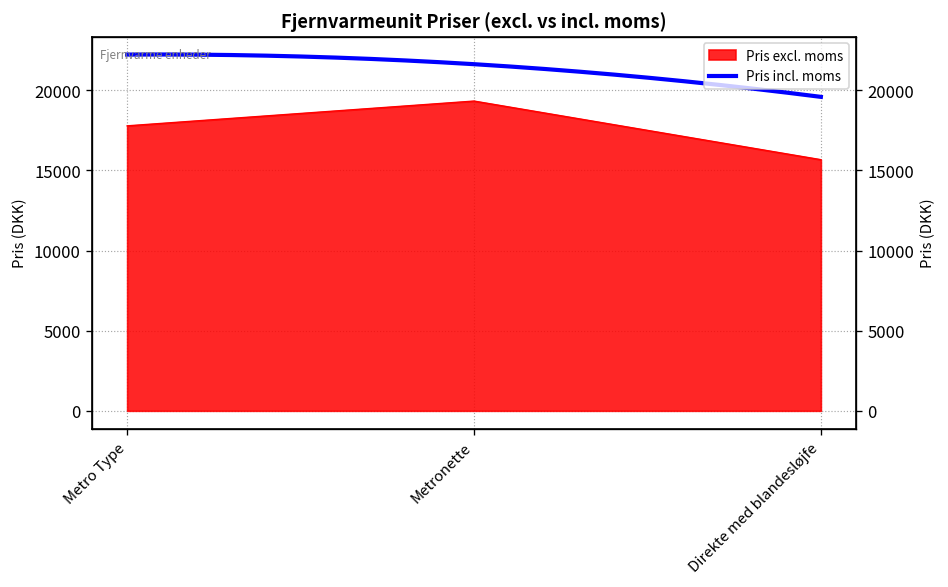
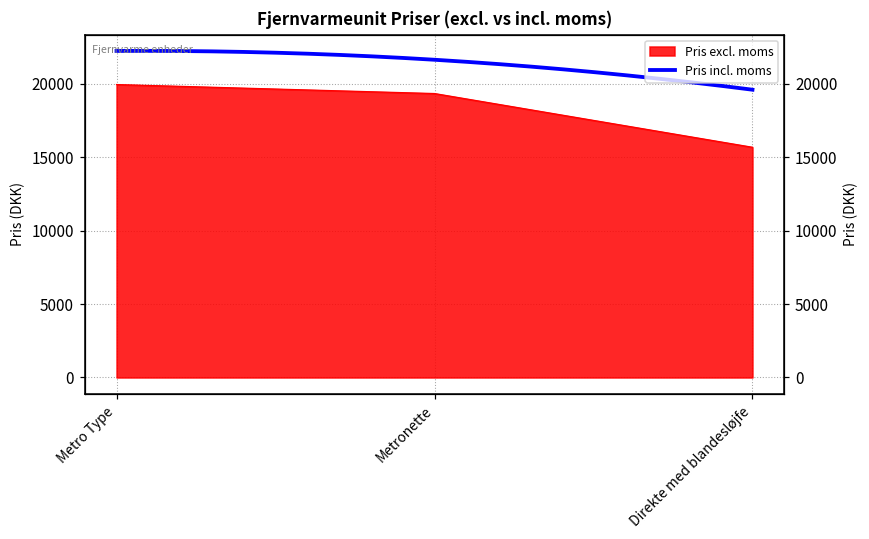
  {
    "Pris excl. moms": {
-     "Metro Type": 17800,
+     "Metro Type": 19900,
      "Metronette": 19300,
      "Direkte med blandesløjfe": 15700
    },
    "Pris incl. moms": {
      "Metro Type": 22200,
      "Direkte med blandesløjfe": 19600
    }
  }
